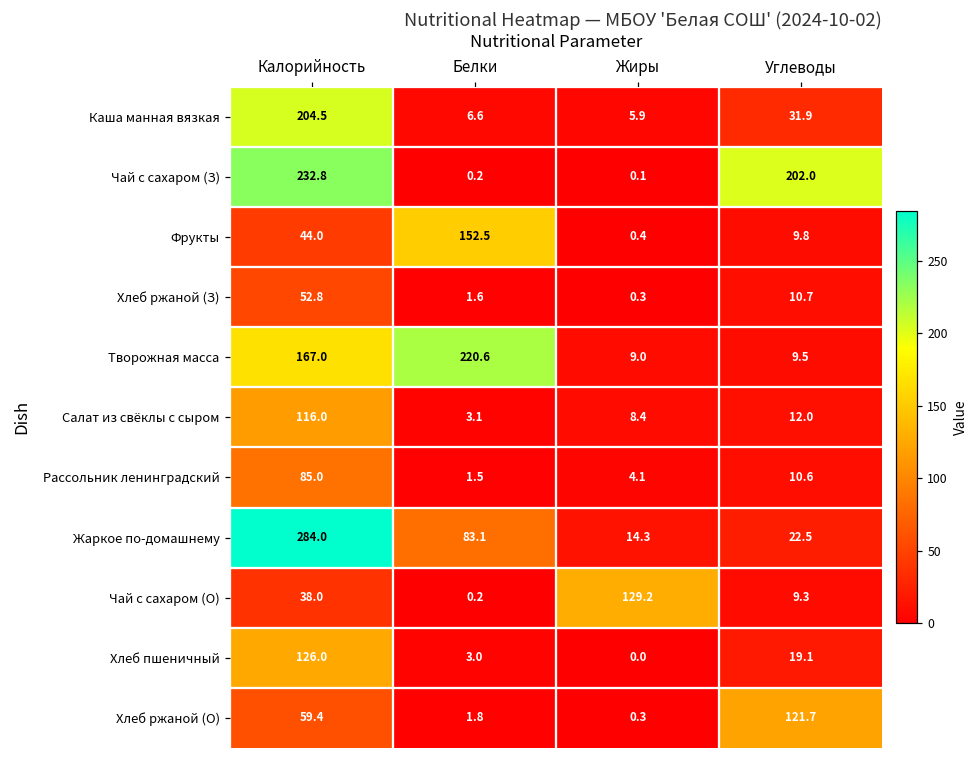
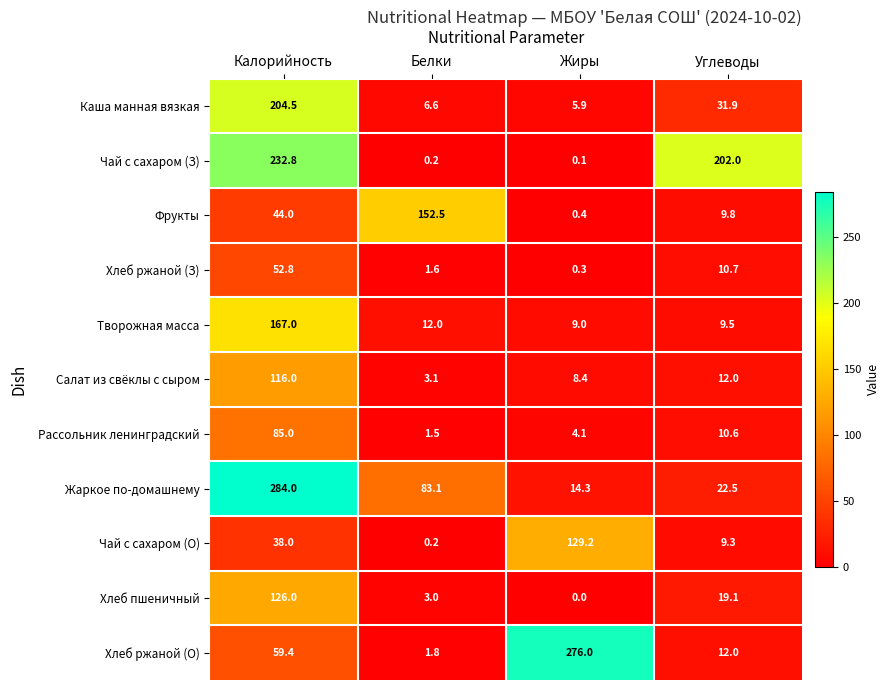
  {
    "Каша манная вязкая": {
      "Калорийность": 204.5,
      "Белки": 6.6,
      "Жиры": 5.9,
      "Углеводы": 31.9
    },
    "Чай с сахаром (З)": {
      "Калорийность": 232.8,
      "Белки": 0.2,
      "Жиры": 0.1,
      "Углеводы": 202.0
    },
    "Фрукты": {
      "Калорийность": 44.0,
      "Белки": 152.5,
      "Жиры": 0.4,
      "Углеводы": 9.8
    },
    "Хлеб ржаной (З)": {
      "Калорийность": 52.8,
      "Белки": 1.6,
      "Жиры": 0.3,
      "Углеводы": 10.7
    },
    "Творожная масса": {
      "Калорийность": 167.0,
-     "Белки": 220.6,
+     "Белки": 12.0,
      "Жиры": 9.0,
      "Углеводы": 9.5
    },
    "Салат из свёклы с сыром": {
      "Калорийность": 116.0,
      "Белки": 3.1,
      "Жиры": 8.4,
      "Углеводы": 12.0
    },
    "Рассольник ленинградский": {
      "Калорийность": 85.0,
      "Белки": 1.5,
      "Жиры": 4.1,
      "Углеводы": 10.6
    },
    "Жаркое по-домашнему": {
      "Калорийность": 284.0,
      "Белки": 83.1,
      "Жиры": 14.3,
      "Углеводы": 22.5
    },
    "Чай с сахаром (О)": {
      "Калорийность": 38.0,
      "Белки": 0.2,
      "Жиры": 129.2,
      "Углеводы": 9.3
    },
    "Хлеб пшеничный": {
      "Калорийность": 126.0,
      "Белки": 3.0,
      "Жиры": 0.0,
      "Углеводы": 19.1
    },
    "Хлеб ржаной (О)": {
      "Калорийность": 59.4,
      "Белки": 1.8,
-     "Жиры": 0.3,
-     "Углеводы": 121.7
+     "Жиры": 276.0,
+     "Углеводы": 12.0
    }
  }
